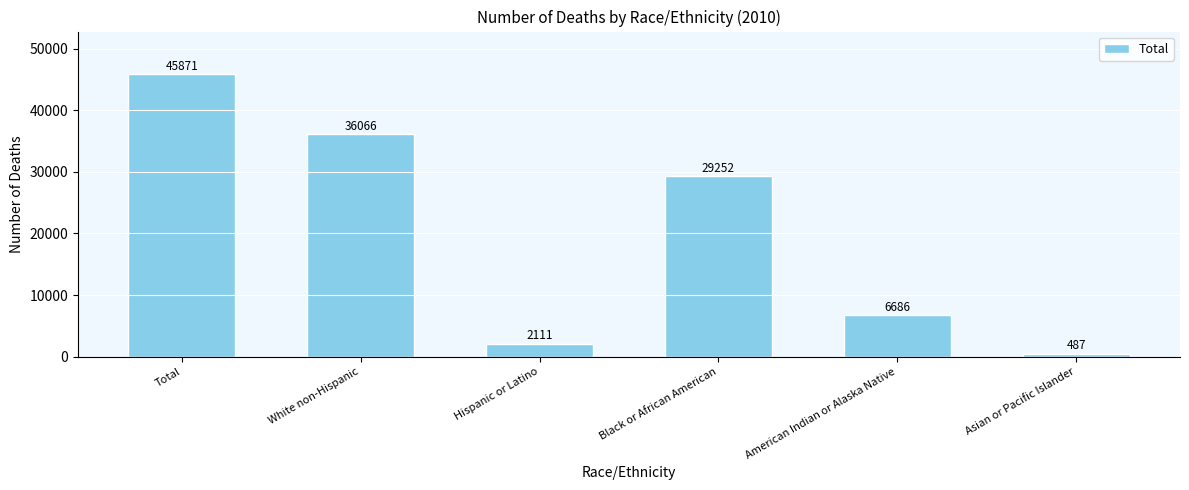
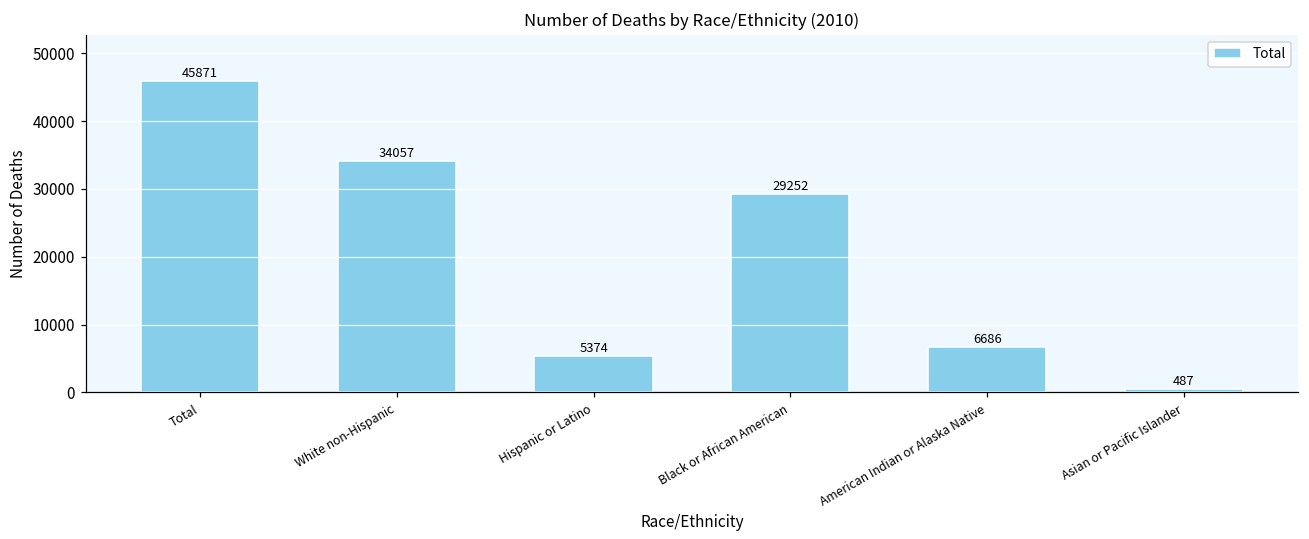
  {
    "Total": 45871,
-   "White non-Hispanic": 36066,
-   "Hispanic or Latino": 2111,
+   "White non-Hispanic": 34057,
+   "Hispanic or Latino": 5374,
    "Black or African American": 29252,
    "American Indian or Alaska Native": 6686,
    "Asian or Pacific Islander": 487
  }
